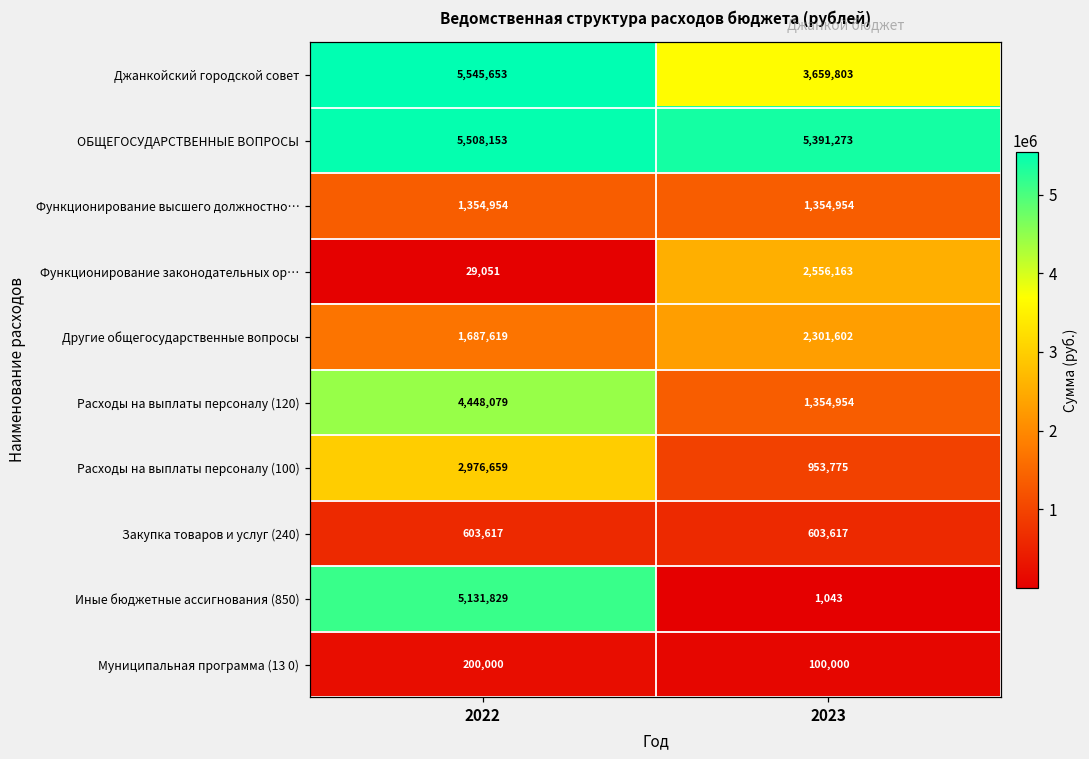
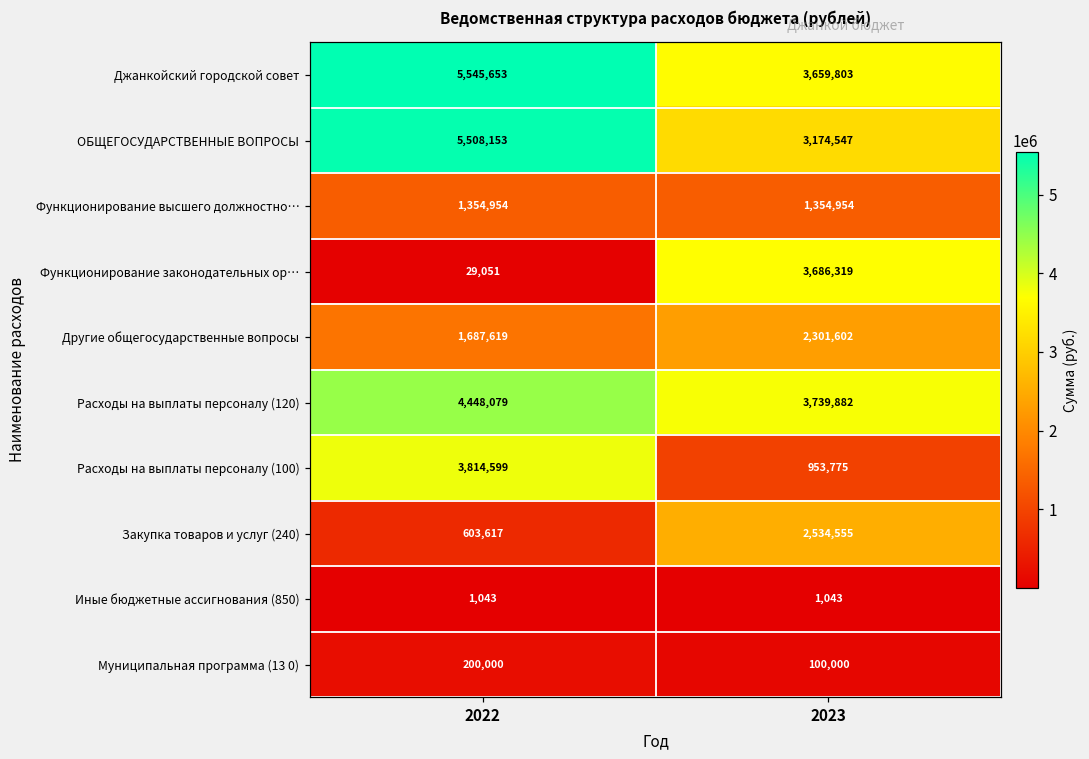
  {
    "Джанкойский городской совет": {
      "2022": "5,545,653",
      "2023": "3,659,803"
    },
    "ОБЩЕГОСУДАРСТВЕННЫЕ ВОПРОСЫ": {
      "2022": "5,508,153",
-     "2023": "5,391,273"
+     "2023": "3,174,547"
    },
    "Функционирование высшего должностно…": {
      "2022": "1,354,954",
      "2023": "1,354,954"
    },
    "Функционирование законодательных ор…": {
      "2022": "29,051",
-     "2023": "2,556,163"
+     "2023": "3,686,319"
    },
    "Другие общегосударственные вопросы": {
      "2022": "1,687,619",
      "2023": "2,301,602"
    },
    "Расходы на выплаты персоналу (120)": {
      "2022": "4,448,079",
-     "2023": "1,354,954"
+     "2023": "3,739,882"
    },
    "Расходы на выплаты персоналу (100)": {
-     "2022": "2,976,659",
+     "2022": "3,814,599",
      "2023": "953,775"
    },
    "Закупка товаров и услуг (240)": {
      "2022": "603,617",
-     "2023": "603,617"
+     "2023": "2,534,555"
    },
    "Иные бюджетные ассигнования (850)": {
-     "2022": "5,131,829",
+     "2022": "1,043",
      "2023": "1,043"
    },
    "Муниципальная программа (13 0)": {
      "2022": "200,000",
      "2023": "100,000"
    }
  }
